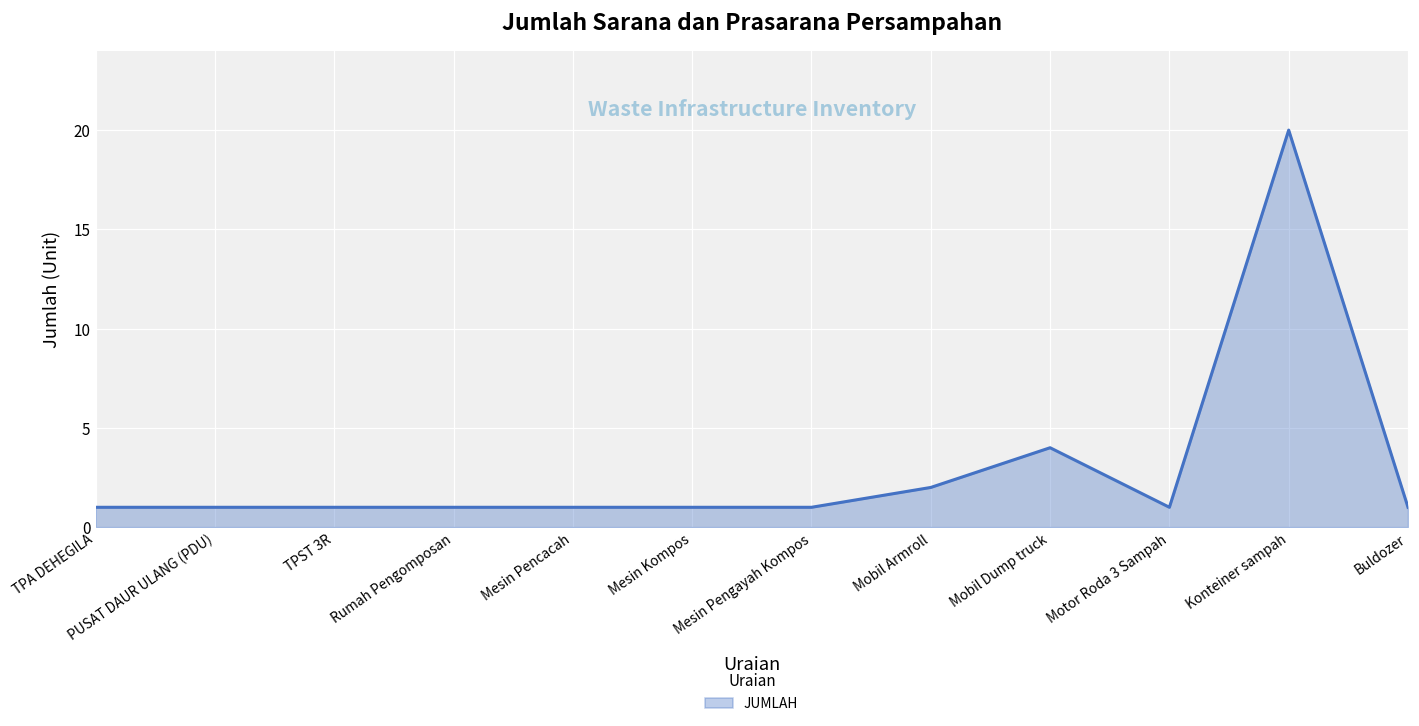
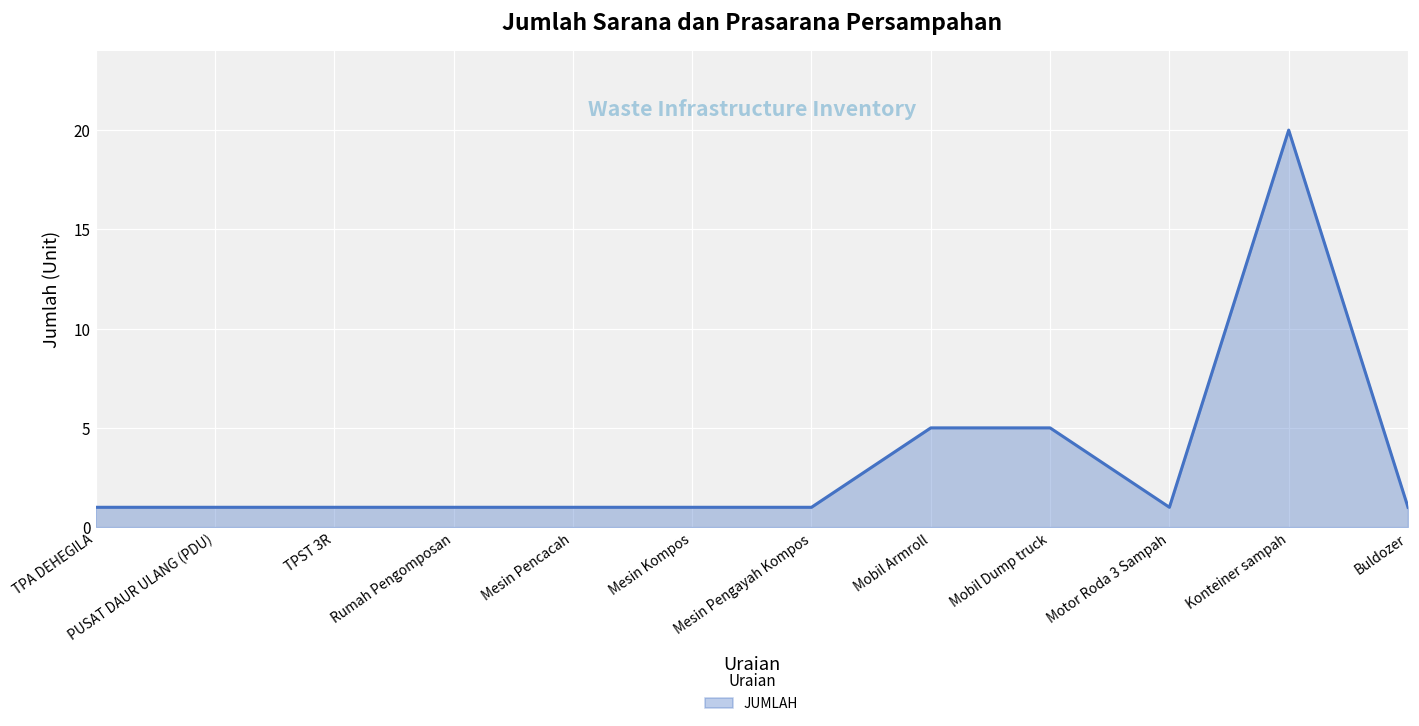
  {
    "TPA DEHEGILA": 1,
    "PUSAT DAUR ULANG (PDU)": 1,
    "TPST 3R": 1,
    "Rumah Pengomposan": 1,
    "Mesin Pencacah": 1,
    "Mesin Kompos": 1,
    "Mesin Pengayah Kompos": 1,
-   "Mobil Armroll": 2,
-   "Mobil Dump truck": 4,
+   "Mobil Armroll": 5,
+   "Mobil Dump truck": 5,
    "Motor Roda 3 Sampah": 1,
    "Konteiner sampah": 20,
    "Buldozer": 1
  }
